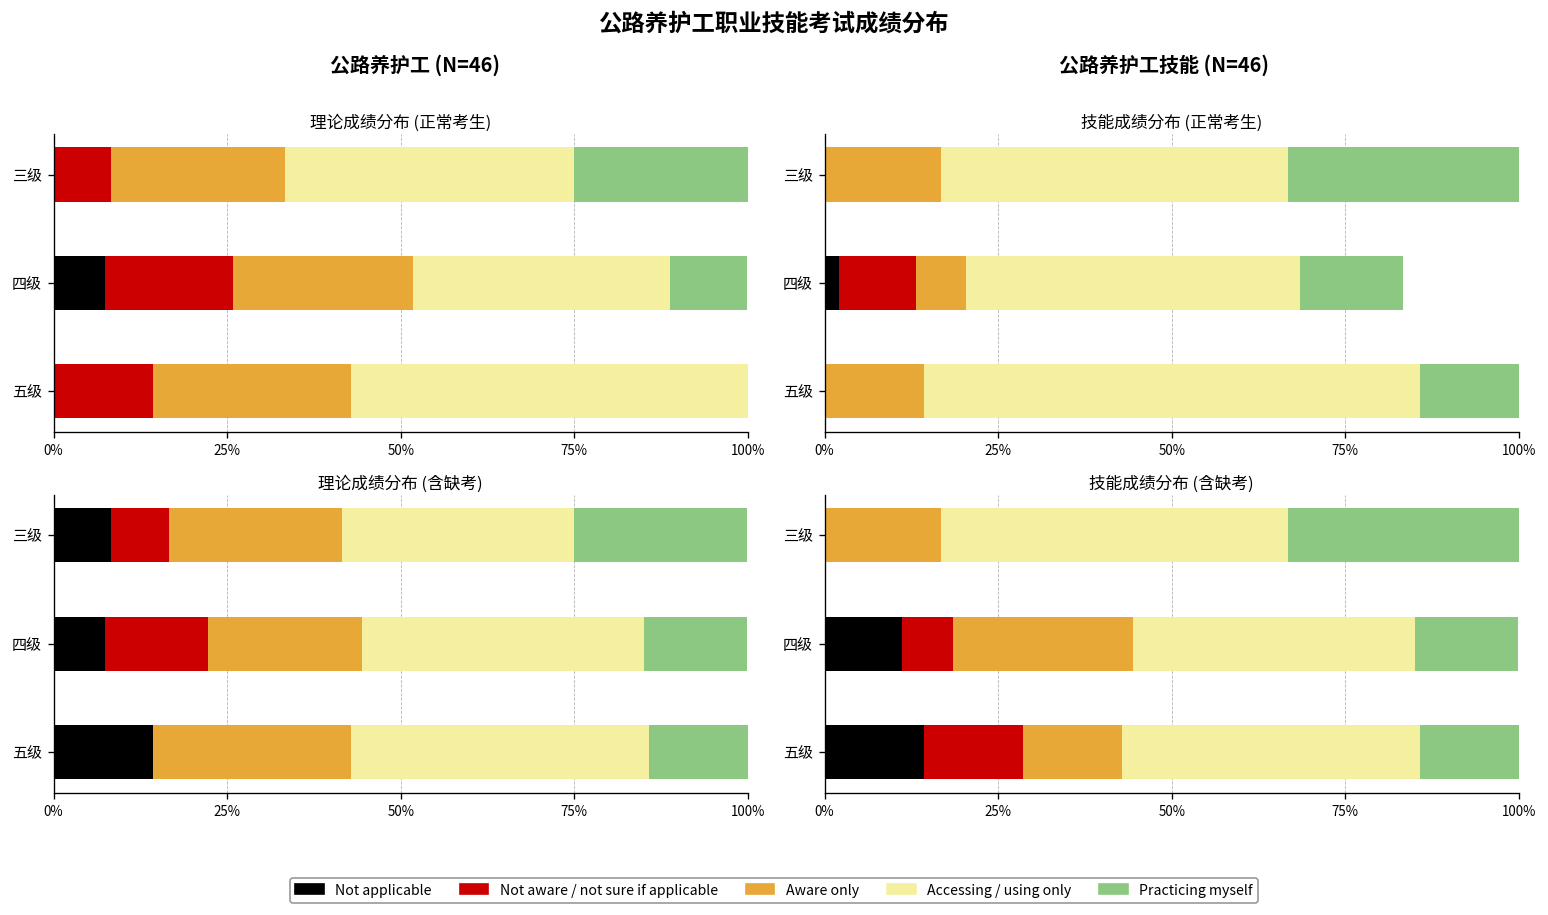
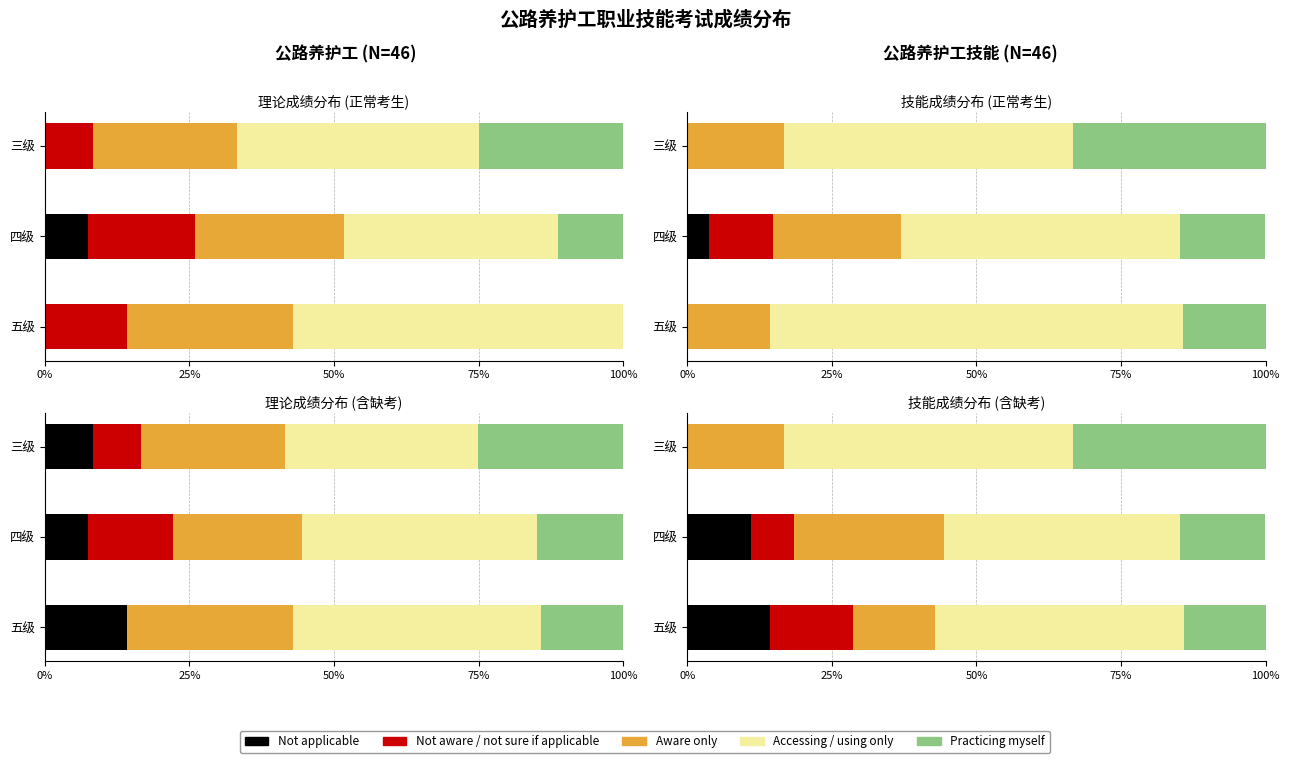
  {
    "理论成绩分布 (正常考生)": {
      "Not applicable": {
        "三级": "0%",
        "四级": "7%",
        "五级": "0%"
      },
      "Aware only": {
        "三级": "25%",
        "四级": "26%",
        "五级": "29%"
      }
    },
    "技能成绩分布 (正常考生)": {
      "Not applicable": {
        "三级": "0%",
-       "四级": "2%",
+       "四级": "4%",
        "五级": "0%"
      },
      "Aware only": {
        "三级": "17%",
-       "四级": "7%",
+       "四级": "22%",
        "五级": "14%"
      }
    },
    "理论成绩分布 (含缺考)": {
      "Not applicable": {
        "三级": "8%",
        "四级": "7%",
        "五级": "14%"
      },
      "Aware only": {
        "三级": "25%",
        "四级": "22%",
        "五级": "29%"
      }
    },
    "技能成绩分布 (含缺考)": {
      "Not applicable": {
        "三级": "0%",
        "四级": "11%",
        "五级": "14%"
      },
      "Aware only": {
        "三级": "17%",
        "四级": "26%",
        "五级": "14%"
      }
    }
  }
